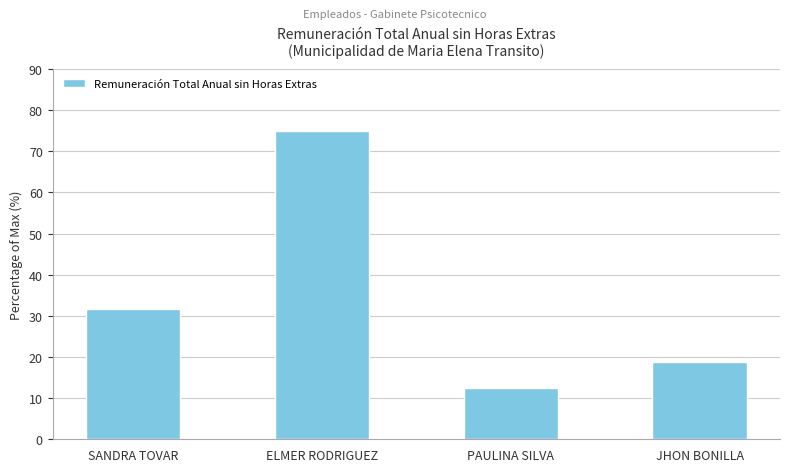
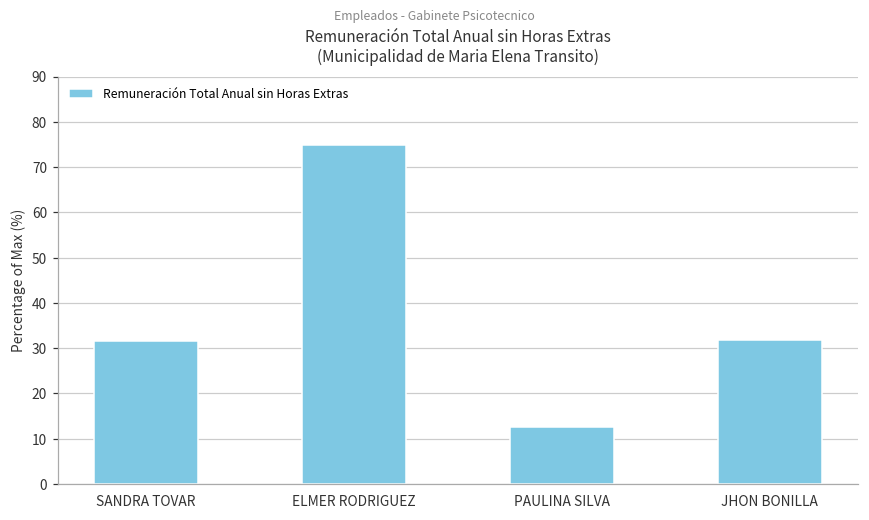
  {
    "SANDRA TOVAR": 32,
    "ELMER RODRIGUEZ": 75,
    "PAULINA SILVA": 13,
-   "JHON BONILLA": 19
+   "JHON BONILLA": 32
  }
